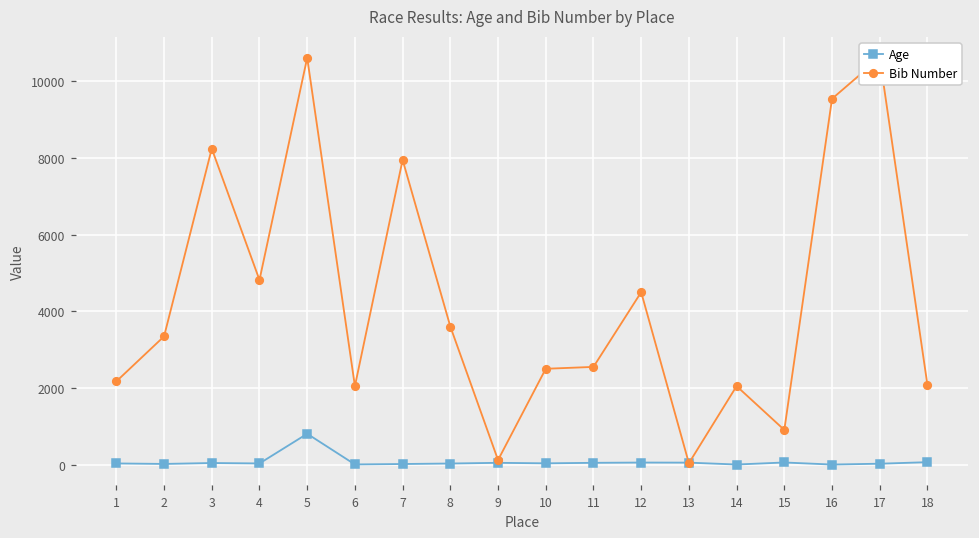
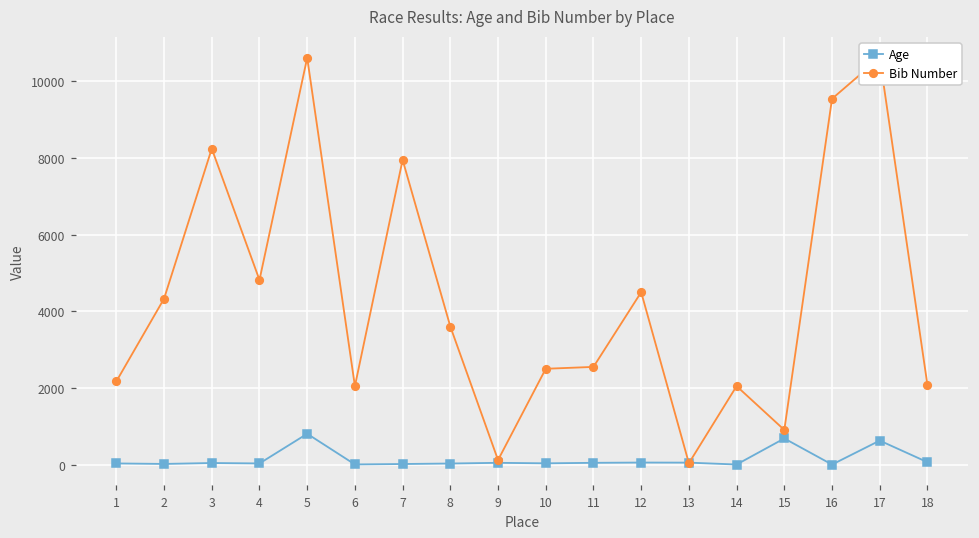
  {
    "Age": {
      "1": 0,
      "2": 0,
      "3": 0,
      "4": 0,
      "5": 800,
      "6": 0,
      "7": 0,
      "8": 0,
      "9": 100,
      "10": 0,
      "11": 100,
      "12": 100,
      "14": 0,
-     "15": 100,
+     "15": 700,
      "16": 0,
-     "17": 0,
+     "17": 600,
      "18": 100
    },
    "Bib Number": {
      "1": 2200,
-     "2": 3400,
+     "2": 4300,
      "3": 8200,
      "4": 4800,
      "5": 10600,
      "6": 2100,
      "7": 8000,
      "8": 3600,
      "9": 100,
      "10": 2500,
      "11": 2600,
      "12": 4500,
      "14": 2100,
      "15": 900,
      "16": 9500,
      "18": 2100
    }
  }
